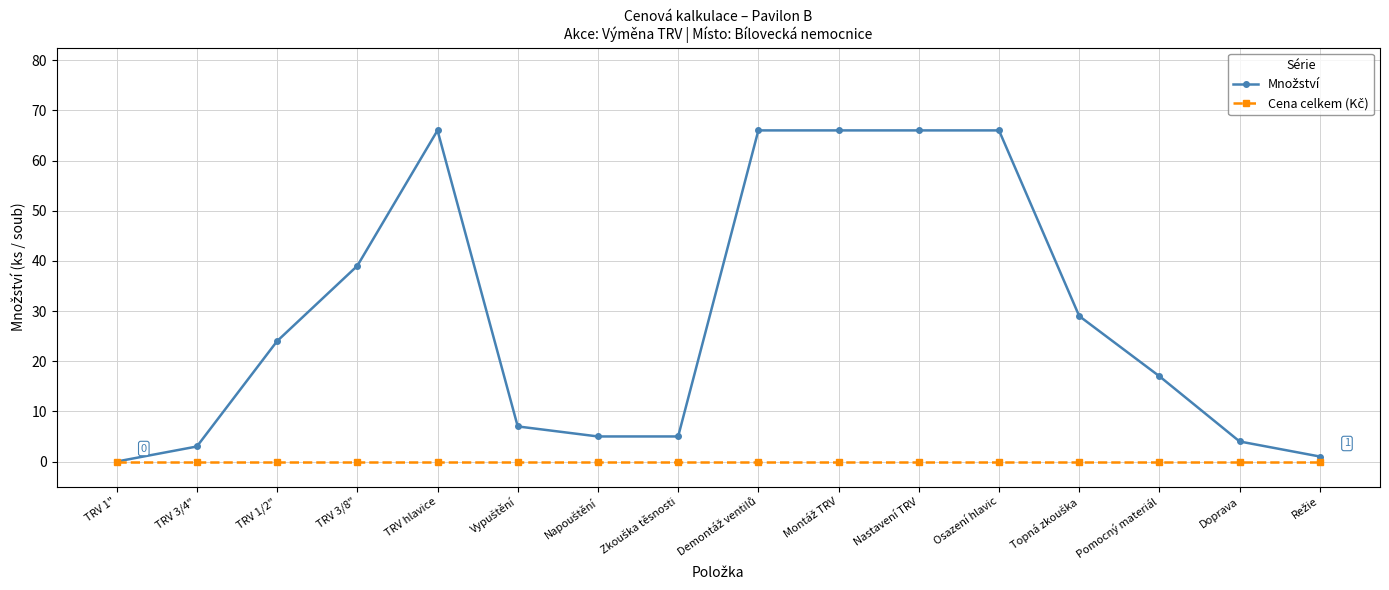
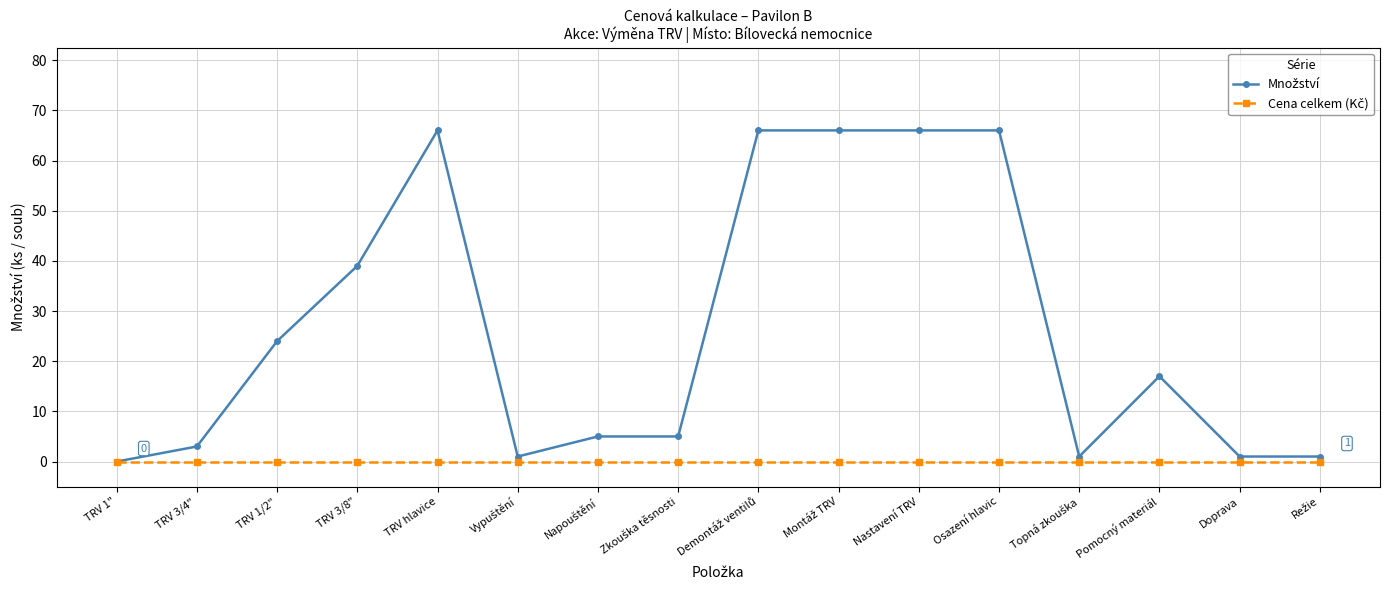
  {
    "Množství": {
      "TRV 3/4\"": 3,
      "TRV 1/2\"": 24,
      "TRV 3/8\"": 39,
      "TRV hlavice": 66,
-     "Vypuštění": 7,
+     "Vypuštění": 1,
      "Napouštění": 5,
      "Zkouška těsnosti": 5,
      "Demontáž ventilů": 66,
      "Montáž TRV": 66,
      "Nastavení TRV": 66,
      "Osazení hlavic": 66,
-     "Topná zkouška": 29,
+     "Topná zkouška": 1,
      "Pomocný materiál": 17,
-     "Doprava": 4
+     "Doprava": 1
    },
    "Cena celkem (Kč)": {
      "TRV 3/4\"": 0,
      "TRV 1/2\"": 0,
      "TRV 3/8\"": 0,
      "TRV hlavice": 0,
      "Vypuštění": 0,
      "Napouštění": 0,
      "Zkouška těsnosti": 0,
      "Demontáž ventilů": 0,
      "Montáž TRV": 0,
      "Nastavení TRV": 0,
      "Osazení hlavic": 0,
      "Topná zkouška": 0,
      "Pomocný materiál": 0,
      "Doprava": 0,
      "Režie": 0
    }
  }
